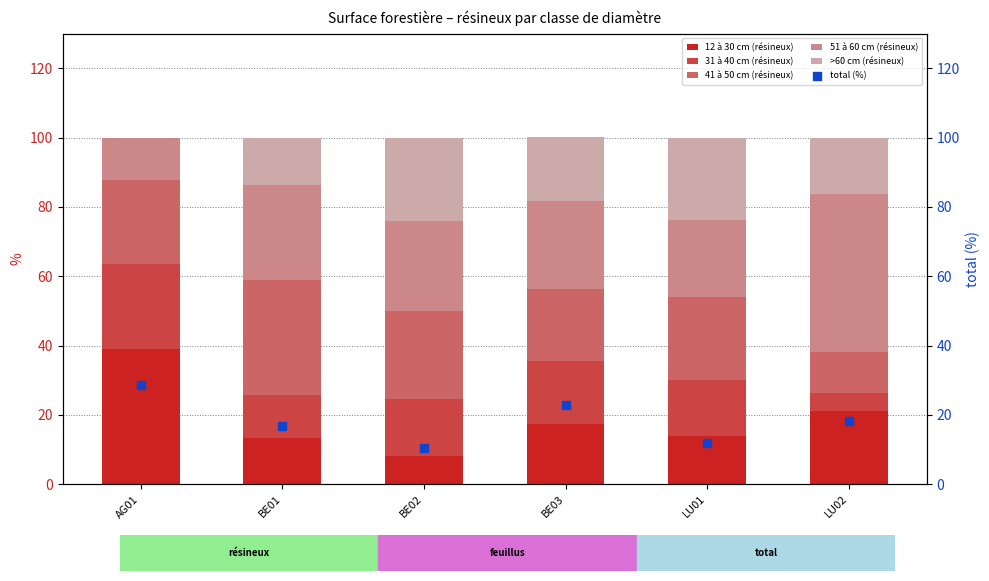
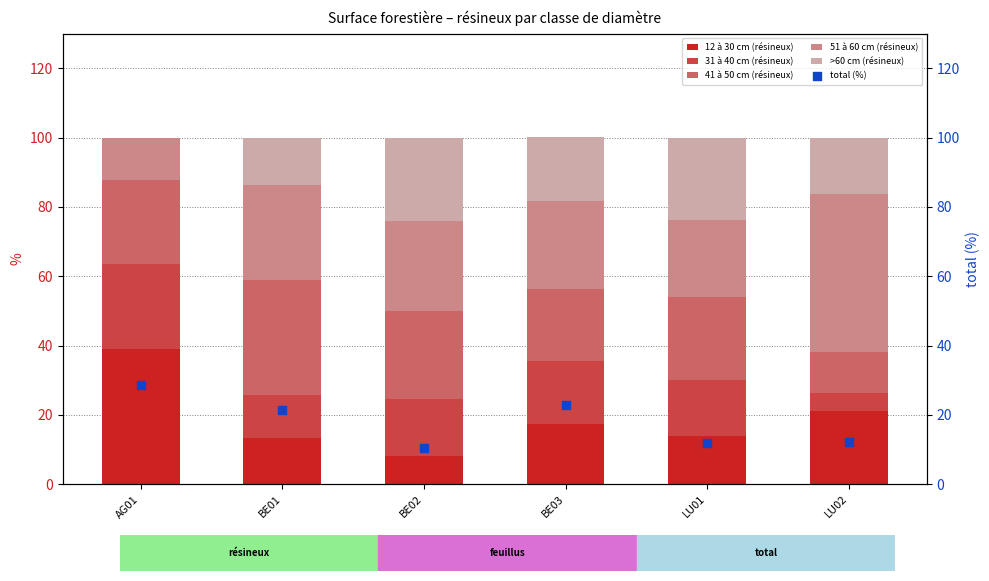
  {
    "total (%)": {
-     "BE01": 17,
-     "LU02": 18
+     "BE01": 22,
+     "LU02": 12
    }
  }
